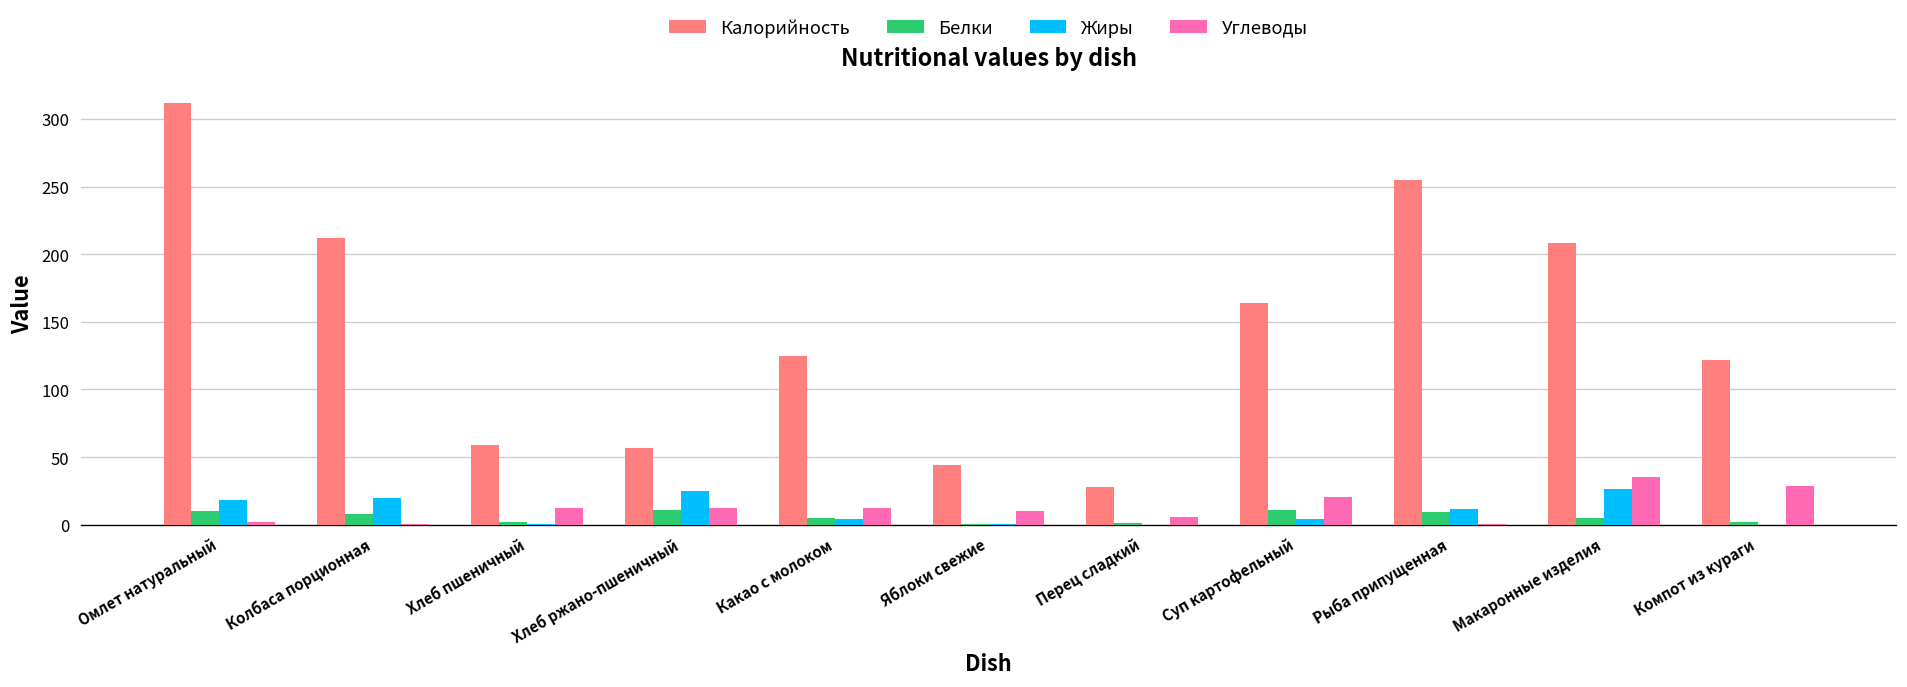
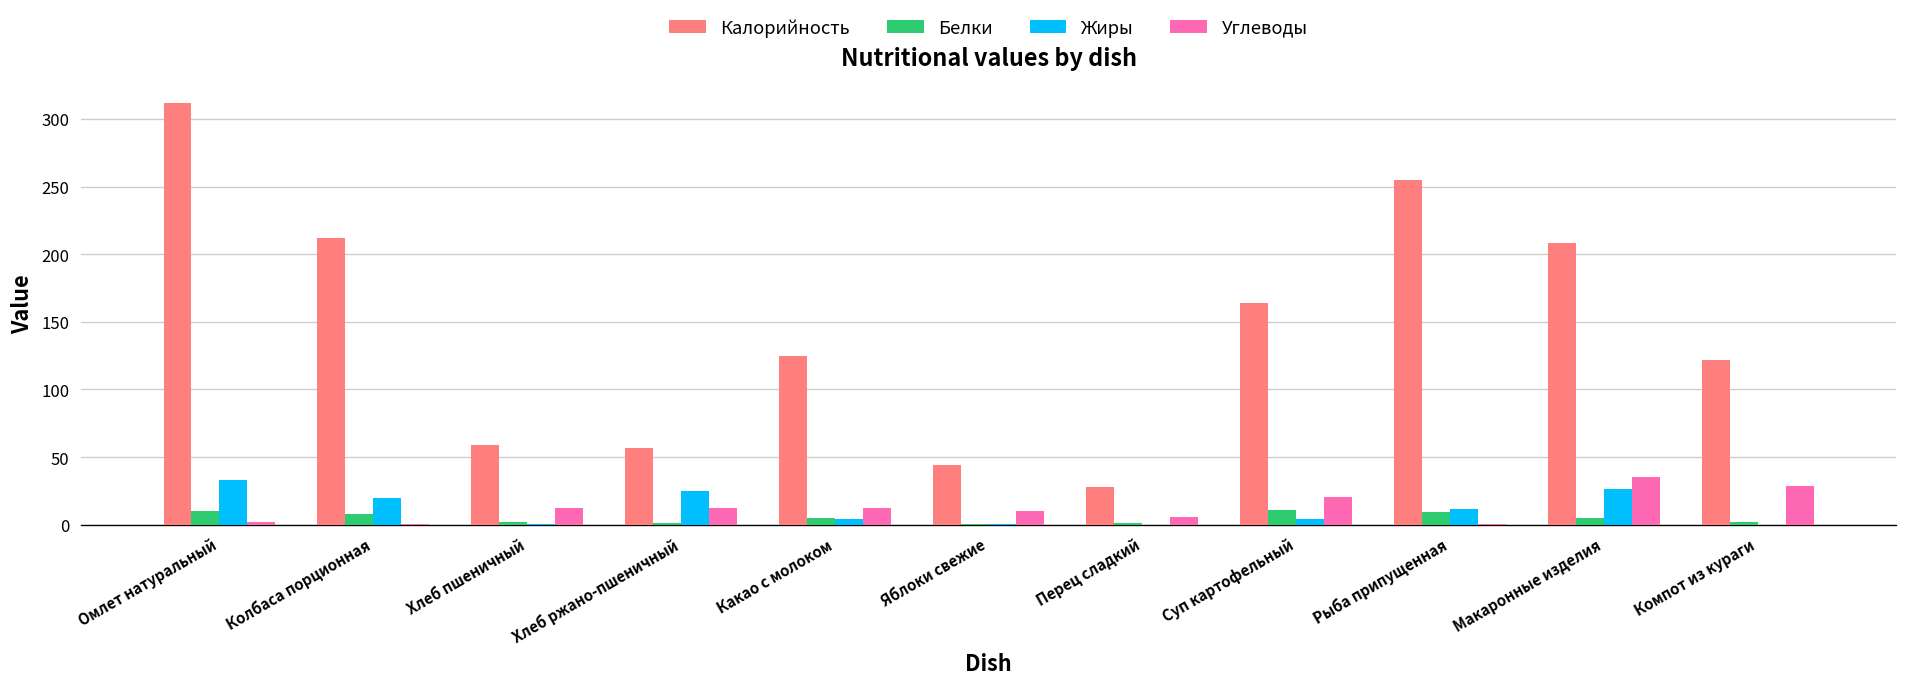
  {
    "Белки": {
      "Омлет натуральный": 10,
      "Колбаса порционная": 8,
-     "Хлеб ржано-пшеничный": 11,
+     "Хлеб ржано-пшеничный": 1,
      "Какао с молоком": 5,
      "Суп картофельный": 11,
      "Рыба припущенная": 10,
      "Макаронные изделия": 5
    },
    "Жиры": {
-     "Омлет натуральный": 18,
+     "Омлет натуральный": 33,
      "Колбаса порционная": 20,
      "Хлеб ржано-пшеничный": 25,
      "Какао с молоком": 4,
      "Перец сладкий": 0,
      "Суп картофельный": 4,
      "Рыба припущенная": 12,
      "Макаронные изделия": 27,
      "Компот из кураги": 0
    }
  }
